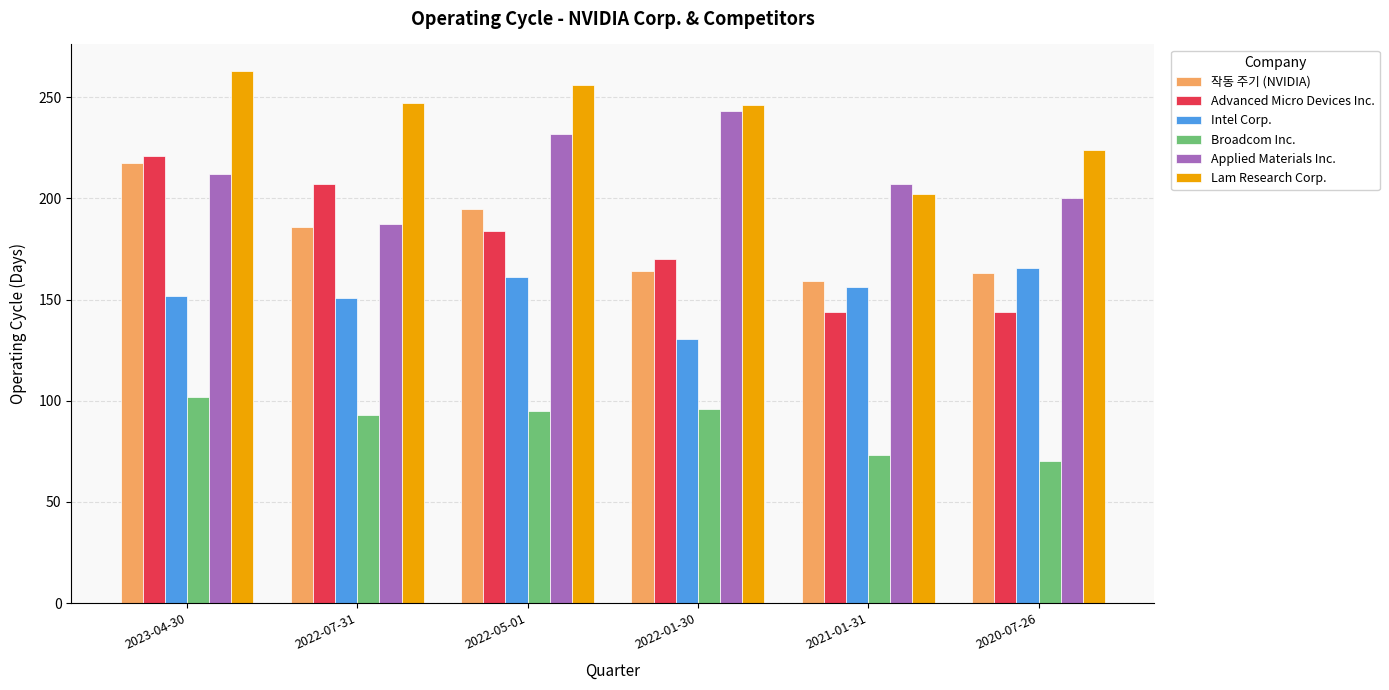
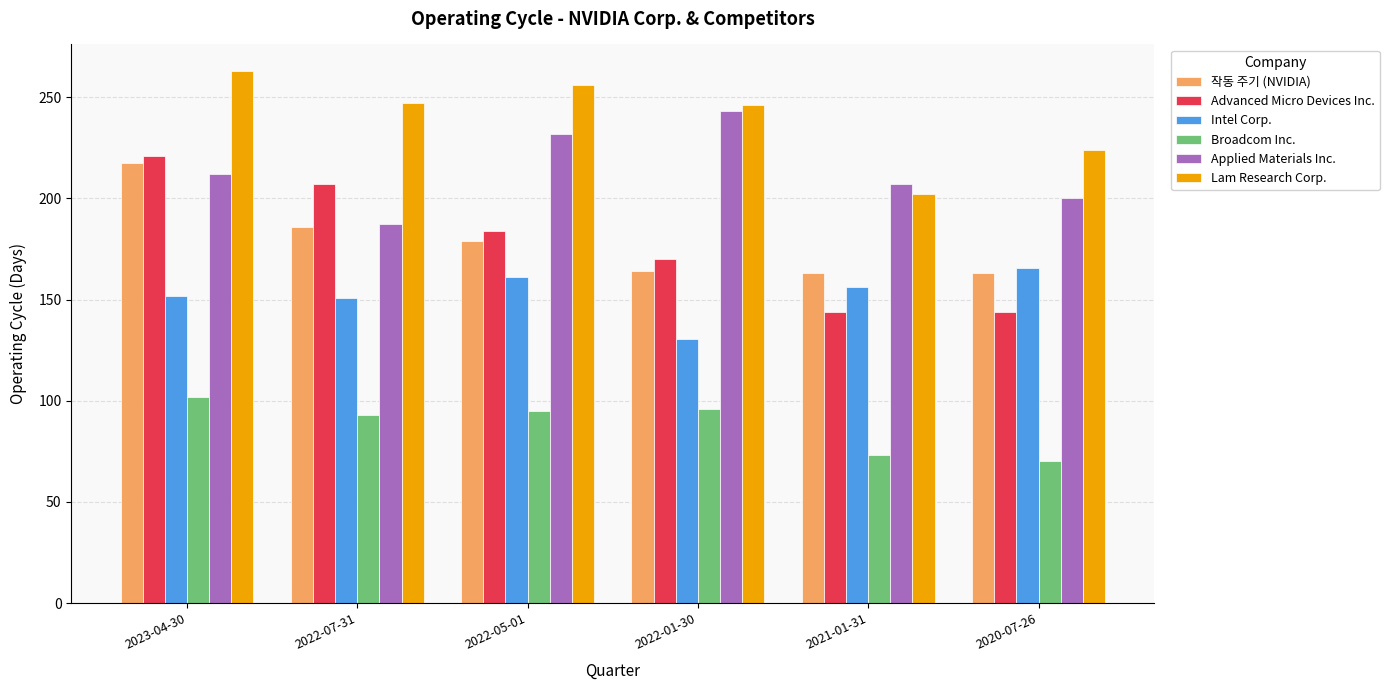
  {
    "작동 주기 (NVIDIA)": {
      "2023-04-30": 217,
      "2022-07-31": 186,
-     "2022-05-01": 195,
+     "2022-05-01": 179,
      "2022-01-30": 164,
-     "2021-01-31": 159,
+     "2021-01-31": 163,
      "2020-07-26": 163
    },
    "Advanced Micro Devices Inc.": {
      "2023-04-30": 221,
      "2022-07-31": 207,
      "2022-05-01": 184,
      "2022-01-30": 170,
      "2021-01-31": 144,
      "2020-07-26": 144
    },
    "Intel Corp.": {
      "2023-04-30": 152,
      "2022-07-31": 151,
      "2022-05-01": 161,
      "2022-01-30": 131,
      "2021-01-31": 156,
      "2020-07-26": 165
    },
    "Broadcom Inc.": {
      "2023-04-30": 102,
      "2022-07-31": 93,
      "2022-05-01": 95,
      "2022-01-30": 96,
      "2021-01-31": 73,
      "2020-07-26": 70
    },
    "Applied Materials Inc.": {
      "2023-04-30": 212,
      "2022-07-31": 188,
      "2022-05-01": 232,
      "2022-01-30": 243,
      "2021-01-31": 207,
      "2020-07-26": 200
    },
    "Lam Research Corp.": {
      "2023-04-30": 263,
      "2022-07-31": 247,
      "2022-05-01": 256,
      "2022-01-30": 246,
      "2021-01-31": 202,
      "2020-07-26": 224
    }
  }
